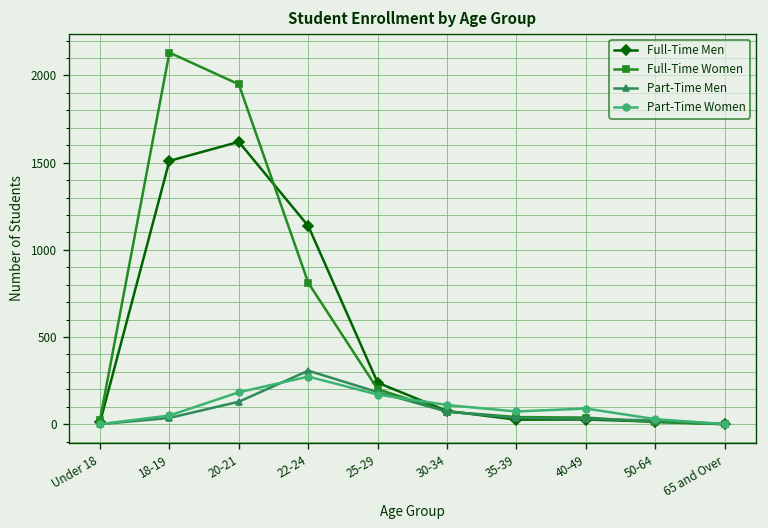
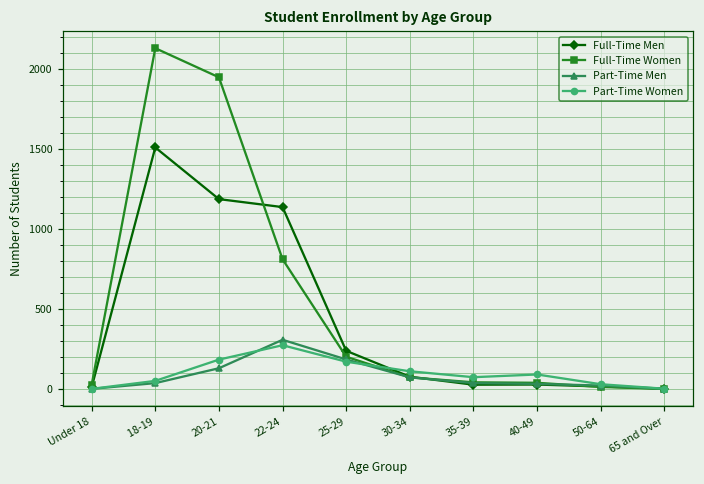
  {
    "Full-Time Men": {
      "18-19": 1510,
-     "20-21": 1620,
+     "20-21": 1190,
      "22-24": 1140,
      "25-29": 240
    }
  }
